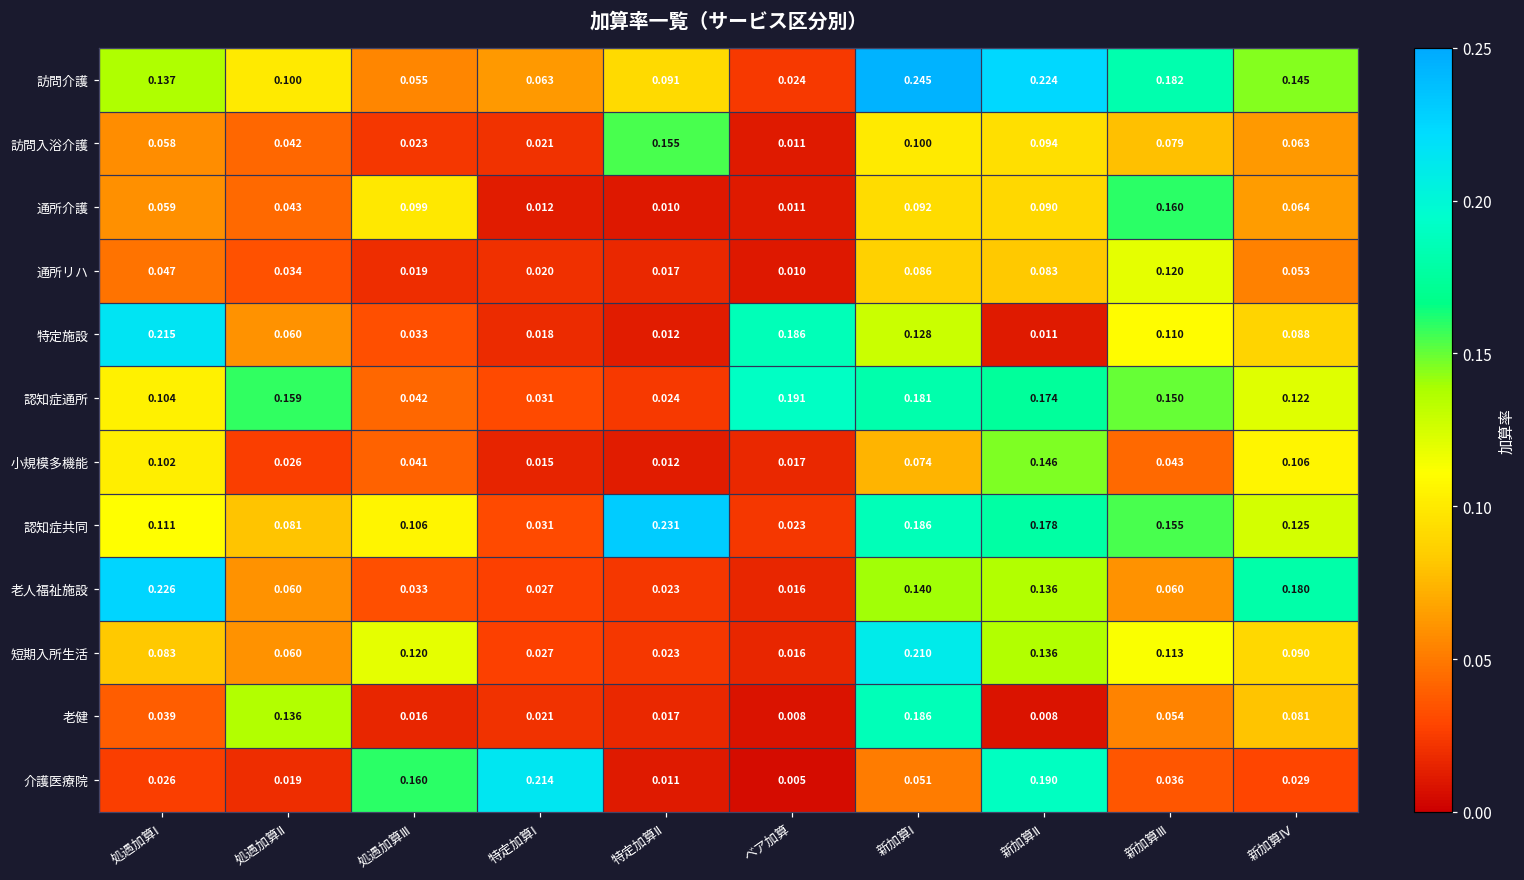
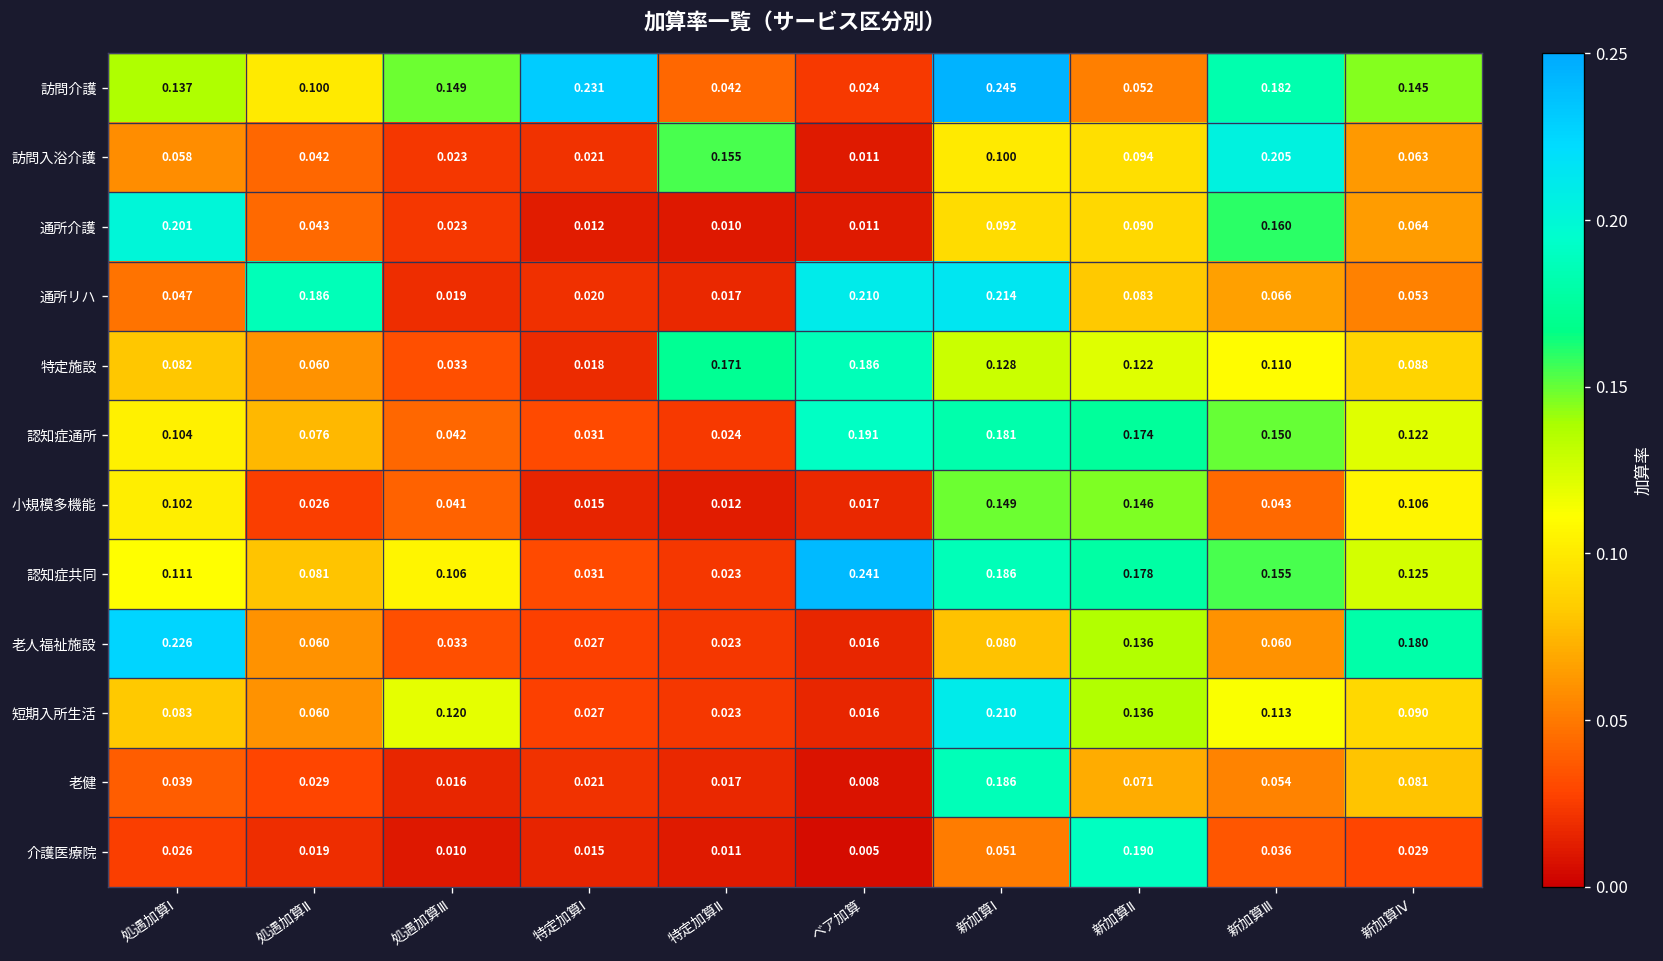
  {
    "訪問介護": {
      "処遇加算Ⅰ": 0.137,
      "処遇加算Ⅱ": 0.100,
-     "処遇加算Ⅲ": 0.055,
-     "特定加算Ⅰ": 0.063,
-     "特定加算Ⅱ": 0.091,
+     "処遇加算Ⅲ": 0.149,
+     "特定加算Ⅰ": 0.231,
+     "特定加算Ⅱ": 0.042,
      "ベア加算": 0.024,
      "新加算Ⅰ": 0.245,
-     "新加算Ⅱ": 0.224,
+     "新加算Ⅱ": 0.052,
      "新加算Ⅲ": 0.182,
      "新加算Ⅳ": 0.145
    },
    "訪問入浴介護": {
      "処遇加算Ⅰ": 0.058,
      "処遇加算Ⅱ": 0.042,
      "処遇加算Ⅲ": 0.023,
      "特定加算Ⅰ": 0.021,
      "特定加算Ⅱ": 0.155,
      "ベア加算": 0.011,
      "新加算Ⅰ": 0.100,
      "新加算Ⅱ": 0.094,
-     "新加算Ⅲ": 0.079,
+     "新加算Ⅲ": 0.205,
      "新加算Ⅳ": 0.063
    },
    "通所介護": {
-     "処遇加算Ⅰ": 0.059,
+     "処遇加算Ⅰ": 0.201,
      "処遇加算Ⅱ": 0.043,
-     "処遇加算Ⅲ": 0.099,
+     "処遇加算Ⅲ": 0.023,
      "特定加算Ⅰ": 0.012,
      "特定加算Ⅱ": 0.010,
      "ベア加算": 0.011,
      "新加算Ⅰ": 0.092,
      "新加算Ⅱ": 0.090,
      "新加算Ⅲ": 0.160,
      "新加算Ⅳ": 0.064
    },
    "通所リハ": {
      "処遇加算Ⅰ": 0.047,
-     "処遇加算Ⅱ": 0.034,
+     "処遇加算Ⅱ": 0.186,
      "処遇加算Ⅲ": 0.019,
      "特定加算Ⅰ": 0.020,
      "特定加算Ⅱ": 0.017,
-     "ベア加算": 0.010,
-     "新加算Ⅰ": 0.086,
+     "ベア加算": 0.210,
+     "新加算Ⅰ": 0.214,
      "新加算Ⅱ": 0.083,
-     "新加算Ⅲ": 0.120,
+     "新加算Ⅲ": 0.066,
      "新加算Ⅳ": 0.053
    },
    "特定施設": {
-     "処遇加算Ⅰ": 0.215,
+     "処遇加算Ⅰ": 0.082,
      "処遇加算Ⅱ": 0.060,
      "処遇加算Ⅲ": 0.033,
      "特定加算Ⅰ": 0.018,
-     "特定加算Ⅱ": 0.012,
+     "特定加算Ⅱ": 0.171,
      "ベア加算": 0.186,
      "新加算Ⅰ": 0.128,
-     "新加算Ⅱ": 0.011,
+     "新加算Ⅱ": 0.122,
      "新加算Ⅲ": 0.110,
      "新加算Ⅳ": 0.088
    },
    "認知症通所": {
      "処遇加算Ⅰ": 0.104,
-     "処遇加算Ⅱ": 0.159,
+     "処遇加算Ⅱ": 0.076,
      "処遇加算Ⅲ": 0.042,
      "特定加算Ⅰ": 0.031,
      "特定加算Ⅱ": 0.024,
      "ベア加算": 0.191,
      "新加算Ⅰ": 0.181,
      "新加算Ⅱ": 0.174,
      "新加算Ⅲ": 0.150,
      "新加算Ⅳ": 0.122
    },
    "小規模多機能": {
      "処遇加算Ⅰ": 0.102,
      "処遇加算Ⅱ": 0.026,
      "処遇加算Ⅲ": 0.041,
      "特定加算Ⅰ": 0.015,
      "特定加算Ⅱ": 0.012,
      "ベア加算": 0.017,
-     "新加算Ⅰ": 0.074,
+     "新加算Ⅰ": 0.149,
      "新加算Ⅱ": 0.146,
      "新加算Ⅲ": 0.043,
      "新加算Ⅳ": 0.106
    },
    "認知症共同": {
      "処遇加算Ⅰ": 0.111,
      "処遇加算Ⅱ": 0.081,
      "処遇加算Ⅲ": 0.106,
      "特定加算Ⅰ": 0.031,
-     "特定加算Ⅱ": 0.231,
-     "ベア加算": 0.023,
+     "特定加算Ⅱ": 0.023,
+     "ベア加算": 0.241,
      "新加算Ⅰ": 0.186,
      "新加算Ⅱ": 0.178,
      "新加算Ⅲ": 0.155,
      "新加算Ⅳ": 0.125
    },
    "老人福祉施設": {
      "処遇加算Ⅰ": 0.226,
      "処遇加算Ⅱ": 0.060,
      "処遇加算Ⅲ": 0.033,
      "特定加算Ⅰ": 0.027,
      "特定加算Ⅱ": 0.023,
      "ベア加算": 0.016,
-     "新加算Ⅰ": 0.140,
+     "新加算Ⅰ": 0.080,
      "新加算Ⅱ": 0.136,
      "新加算Ⅲ": 0.060,
      "新加算Ⅳ": 0.180
    },
    "短期入所生活": {
      "処遇加算Ⅰ": 0.083,
      "処遇加算Ⅱ": 0.060,
      "処遇加算Ⅲ": 0.120,
      "特定加算Ⅰ": 0.027,
      "特定加算Ⅱ": 0.023,
      "ベア加算": 0.016,
      "新加算Ⅰ": 0.210,
      "新加算Ⅱ": 0.136,
      "新加算Ⅲ": 0.113,
      "新加算Ⅳ": 0.090
    },
    "老健": {
      "処遇加算Ⅰ": 0.039,
-     "処遇加算Ⅱ": 0.136,
+     "処遇加算Ⅱ": 0.029,
      "処遇加算Ⅲ": 0.016,
      "特定加算Ⅰ": 0.021,
      "特定加算Ⅱ": 0.017,
      "ベア加算": 0.008,
      "新加算Ⅰ": 0.186,
-     "新加算Ⅱ": 0.008,
+     "新加算Ⅱ": 0.071,
      "新加算Ⅲ": 0.054,
      "新加算Ⅳ": 0.081
    },
    "介護医療院": {
      "処遇加算Ⅰ": 0.026,
      "処遇加算Ⅱ": 0.019,
-     "処遇加算Ⅲ": 0.160,
-     "特定加算Ⅰ": 0.214,
+     "処遇加算Ⅲ": 0.010,
+     "特定加算Ⅰ": 0.015,
      "特定加算Ⅱ": 0.011,
      "ベア加算": 0.005,
      "新加算Ⅰ": 0.051,
      "新加算Ⅱ": 0.190,
      "新加算Ⅲ": 0.036,
      "新加算Ⅳ": 0.029
    }
  }
